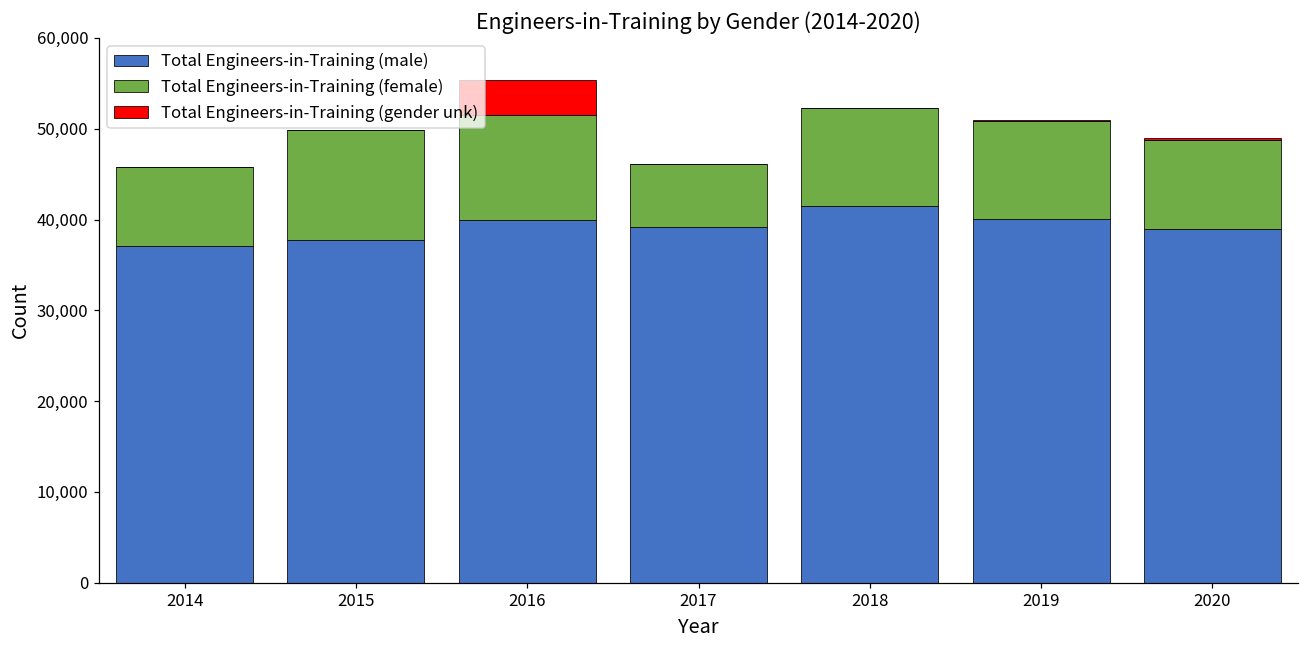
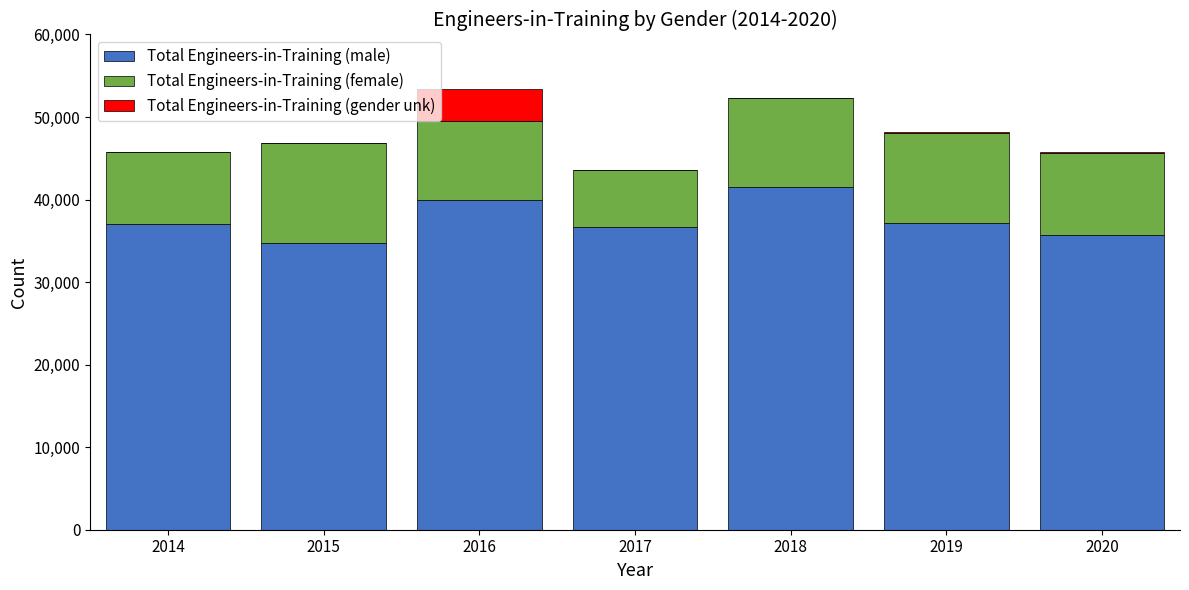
  {
    "Total Engineers-in-Training (male)": {
      "2014": "37,000",
-     "2015": "38,000",
+     "2015": "35,000",
      "2016": "40,000",
-     "2017": "39,000",
+     "2017": "37,000",
      "2018": "42,000",
-     "2019": "40,000",
-     "2020": "39,000"
+     "2019": "37,000",
+     "2020": "36,000"
    },
    "Total Engineers-in-Training (female)": {
      "2014": "9,000",
-     "2016": "12,000",
+     "2016": "10,000",
      "2017": "7,000",
      "2018": "11,000",
      "2019": "11,000",
      "2020": "10,000"
    },
    "Total Engineers-in-Training (gender unk)": {
      "2014": "0",
      "2016": "4,000",
      "2017": "0",
      "2018": "0"
    }
  }
